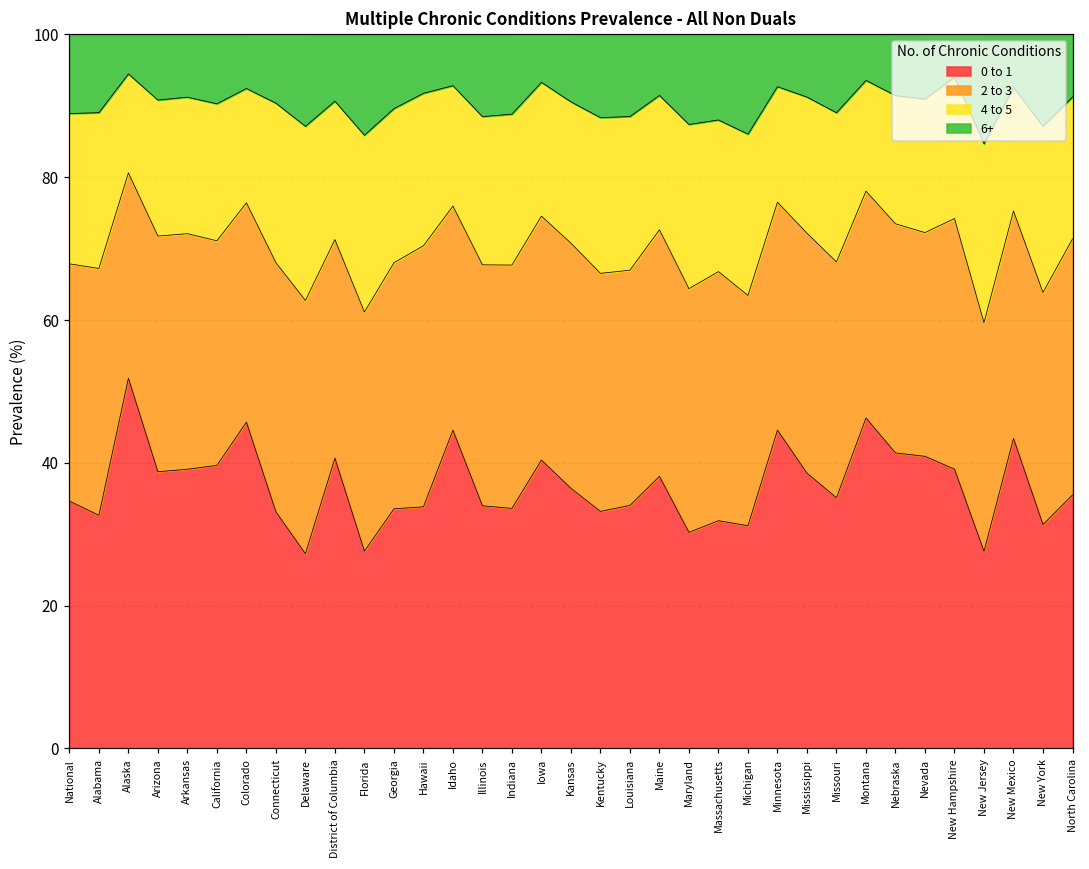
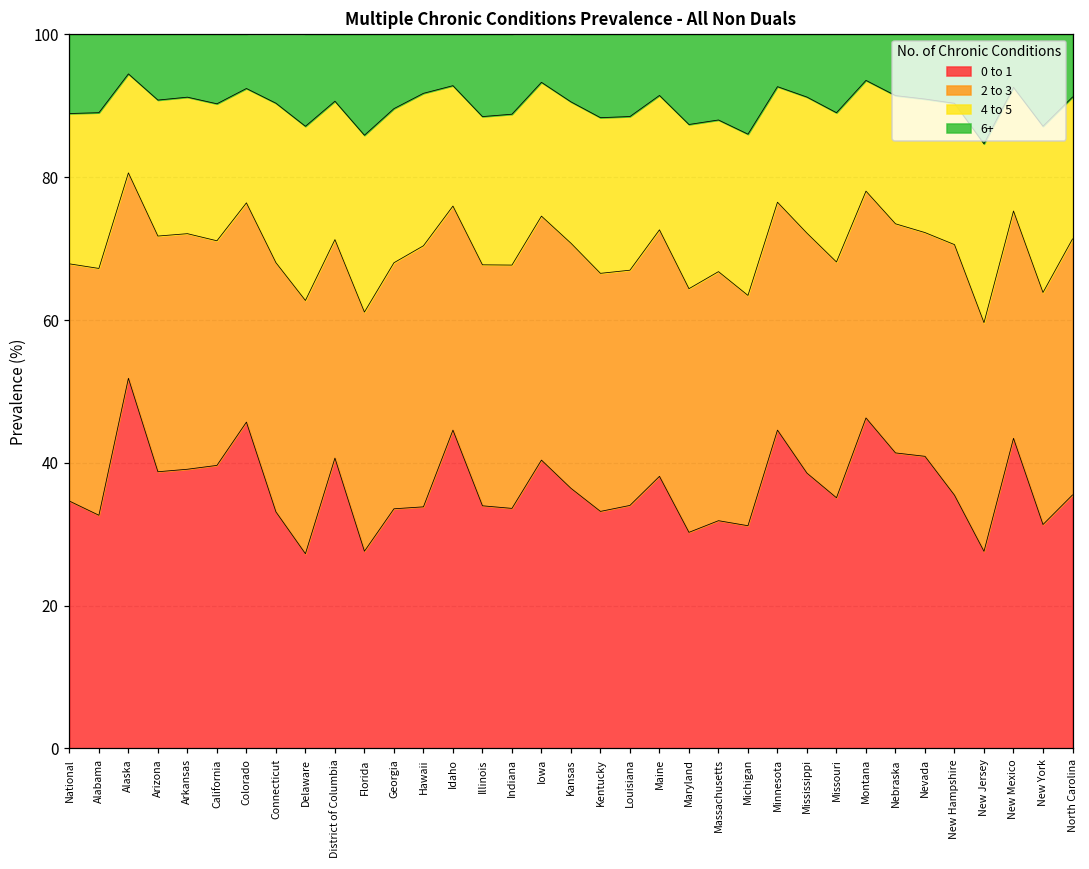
  {
    "0 to 1": {
      "National": 35,
      "Alabama": 33,
      "Alaska": 52,
      "Arizona": 39,
      "Arkansas": 39,
      "California": 40,
      "Colorado": 46,
      "Connecticut": 33,
      "Delaware": 27,
      "District of Columbia": 41,
      "Florida": 28,
      "Georgia": 34,
      "Hawaii": 34,
      "Idaho": 45,
      "Illinois": 34,
      "Indiana": 34,
      "Iowa": 40,
      "Kansas": 36,
      "Kentucky": 33,
      "Louisiana": 34,
      "Maine": 38,
      "Maryland": 30,
      "Massachusetts": 32,
      "Michigan": 31,
      "Minnesota": 45,
      "Mississippi": 39,
      "Missouri": 35,
      "Montana": 46,
      "Nebraska": 41,
      "Nevada": 41,
-     "New Hampshire": 39,
+     "New Hampshire": 35,
      "New Jersey": 28,
      "New Mexico": 43,
      "New York": 31,
      "North Carolina": 36
    },
    "2 to 3": {
      "National": 33,
      "Alabama": 35,
      "Alaska": 29,
      "Arizona": 33,
      "Arkansas": 33,
      "California": 31,
      "Colorado": 31,
      "Connecticut": 35,
      "Delaware": 35,
      "District of Columbia": 31,
      "Florida": 33,
      "Georgia": 34,
      "Hawaii": 37,
      "Idaho": 31,
      "Illinois": 34,
      "Indiana": 34,
      "Iowa": 34,
      "Kansas": 34,
      "Kentucky": 33,
      "Louisiana": 33,
      "Maine": 35,
      "Maryland": 34,
      "Massachusetts": 35,
      "Michigan": 32,
      "Minnesota": 32,
      "Mississippi": 34,
      "Missouri": 33,
      "Montana": 32,
      "Nebraska": 32,
      "Nevada": 31,
      "New Hampshire": 35,
      "New Jersey": 32,
      "New Mexico": 32,
      "New York": 33,
      "North Carolina": 36
    },
    "4 to 5": {
      "National": 21,
      "Alabama": 22,
      "Alaska": 14,
      "Arizona": 19,
      "Arkansas": 19,
      "California": 19,
      "Colorado": 16,
      "Connecticut": 22,
      "Delaware": 24,
      "District of Columbia": 19,
      "Florida": 25,
      "Georgia": 22,
      "Hawaii": 21,
      "Idaho": 17,
      "Illinois": 21,
      "Indiana": 21,
      "Iowa": 19,
      "Kansas": 20,
      "Kentucky": 22,
      "Louisiana": 22,
      "Maine": 19,
      "Maryland": 23,
      "Massachusetts": 21,
      "Michigan": 23,
      "Minnesota": 16,
      "Mississippi": 19,
      "Missouri": 21,
      "Montana": 16,
      "New Jersey": 25,
      "North Carolina": 20
    },
    "6+": {
      "National": 11,
      "Alabama": 11,
      "Alaska": 6,
      "Arizona": 9,
      "Arkansas": 9,
      "California": 10,
      "Colorado": 8,
      "Delaware": 13,
      "District of Columbia": 9,
      "Florida": 14,
      "Georgia": 10,
      "Hawaii": 8,
      "Idaho": 7,
      "Illinois": 12,
      "Indiana": 11,
      "Kansas": 9,
      "Kentucky": 12,
      "Louisiana": 11,
      "Maine": 9,
      "Maryland": 13,
      "Massachusetts": 12,
      "Michigan": 14,
      "Minnesota": 7,
      "Mississippi": 9,
      "Missouri": 11,
      "Montana": 6,
      "Nebraska": 9,
      "Nevada": 9,
      "New Jersey": 15,
      "New Mexico": 7,
      "New York": 13,
      "North Carolina": 9
    }
  }
